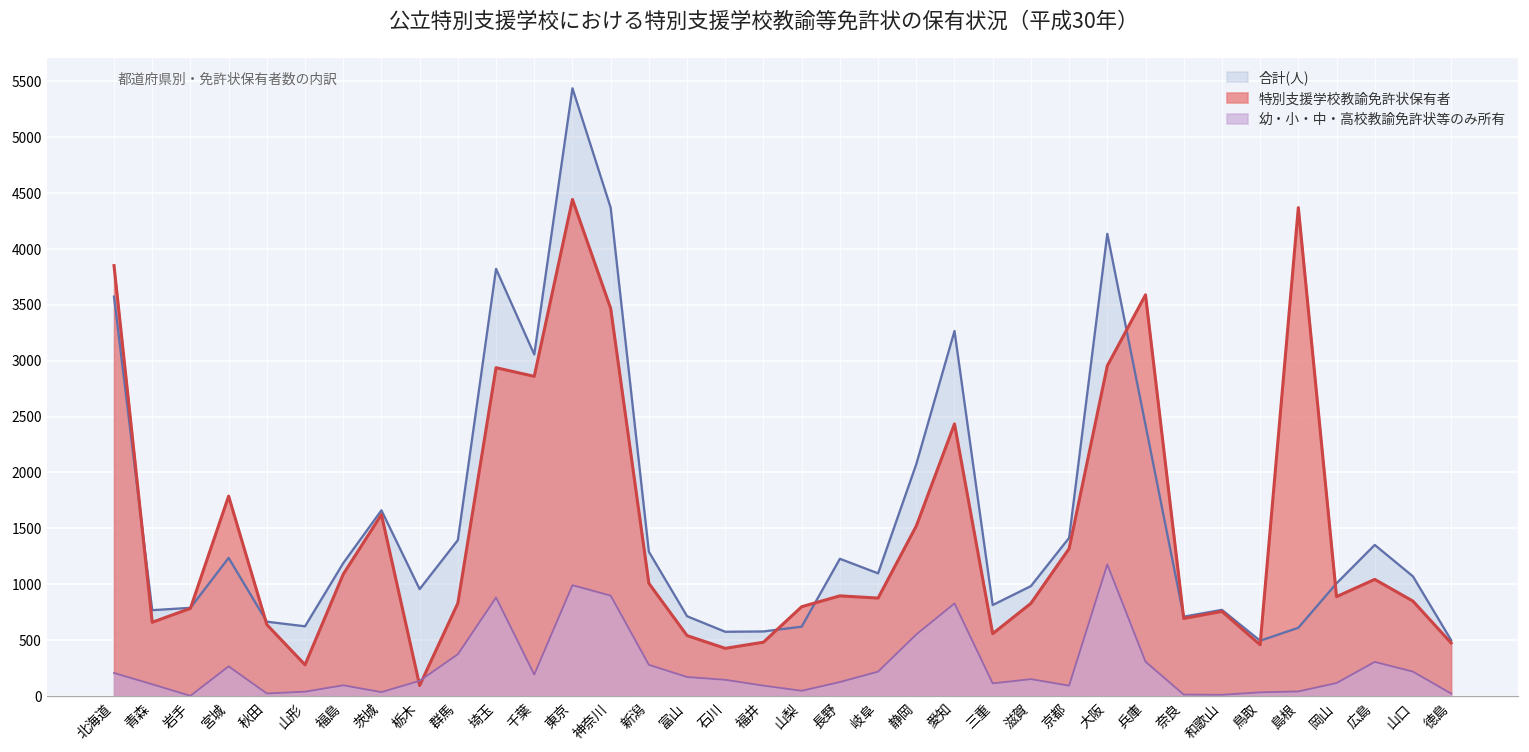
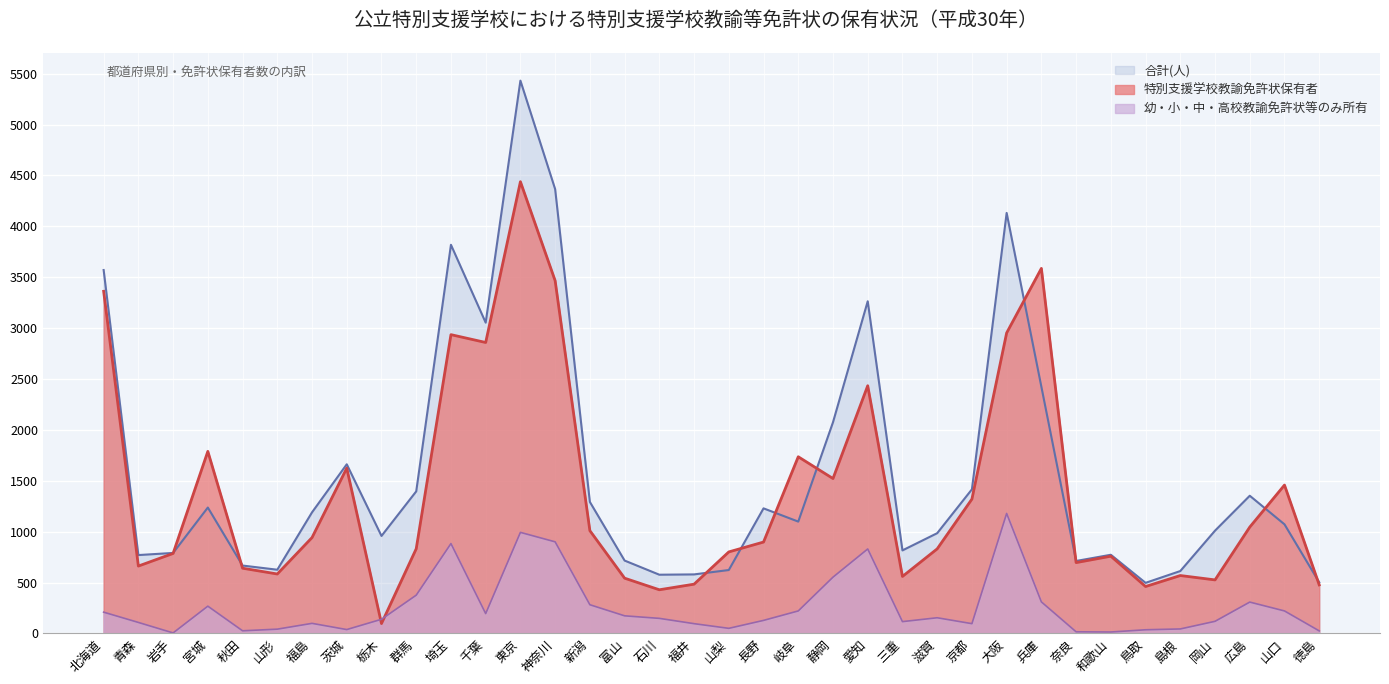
  {
    "特別支援学校教諭免許状保有者": {
-     "北海道": 3850,
+     "北海道": 3360,
      "青森": 660,
      "宮城": 1790,
      "秋田": 640,
-     "山形": 280,
-     "福島": 1090,
+     "山形": 580,
+     "福島": 940,
      "茨城": 1620,
      "栃木": 100,
      "群馬": 830,
      "埼玉": 2940,
      "千葉": 2860,
      "東京": 4440,
      "神奈川": 3470,
      "新潟": 1010,
      "富山": 540,
      "石川": 430,
      "福井": 480,
      "山梨": 800,
      "長野": 900,
-     "岐阜": 880,
+     "岐阜": 1740,
      "静岡": 1520,
      "愛知": 2430,
      "三重": 560,
      "滋賀": 830,
      "京都": 1320,
      "大阪": 2950,
      "兵庫": 3590,
      "鳥取": 460,
-     "島根": 4370,
-     "岡山": 890,
+     "島根": 570,
+     "岡山": 530,
      "広島": 1050,
-     "山口": 850,
+     "山口": 1460,
      "徳島": 480
    }
  }
